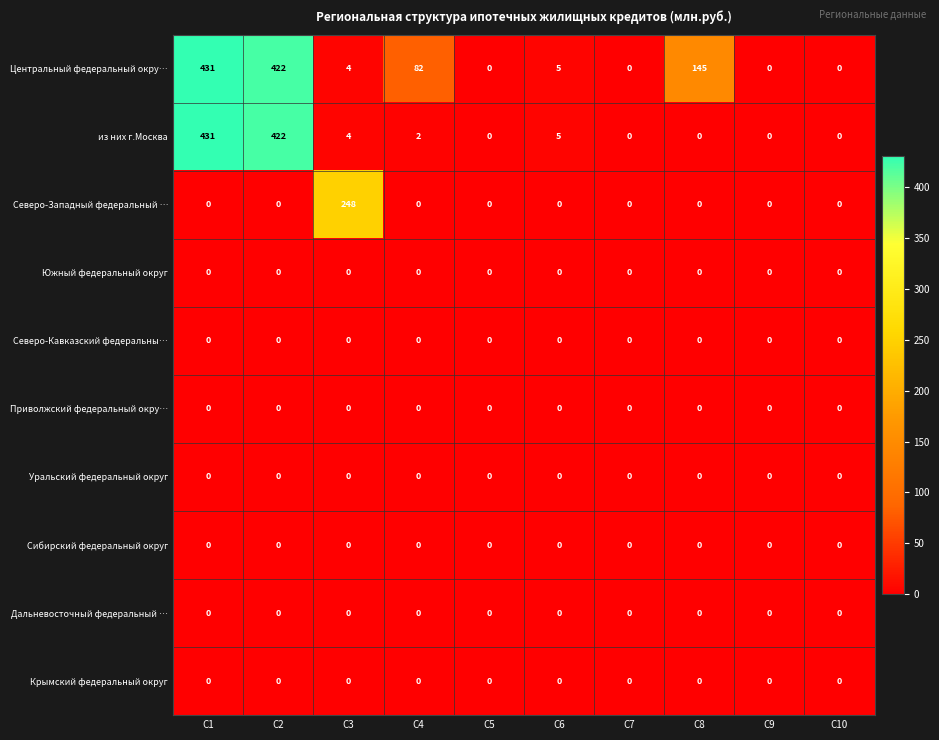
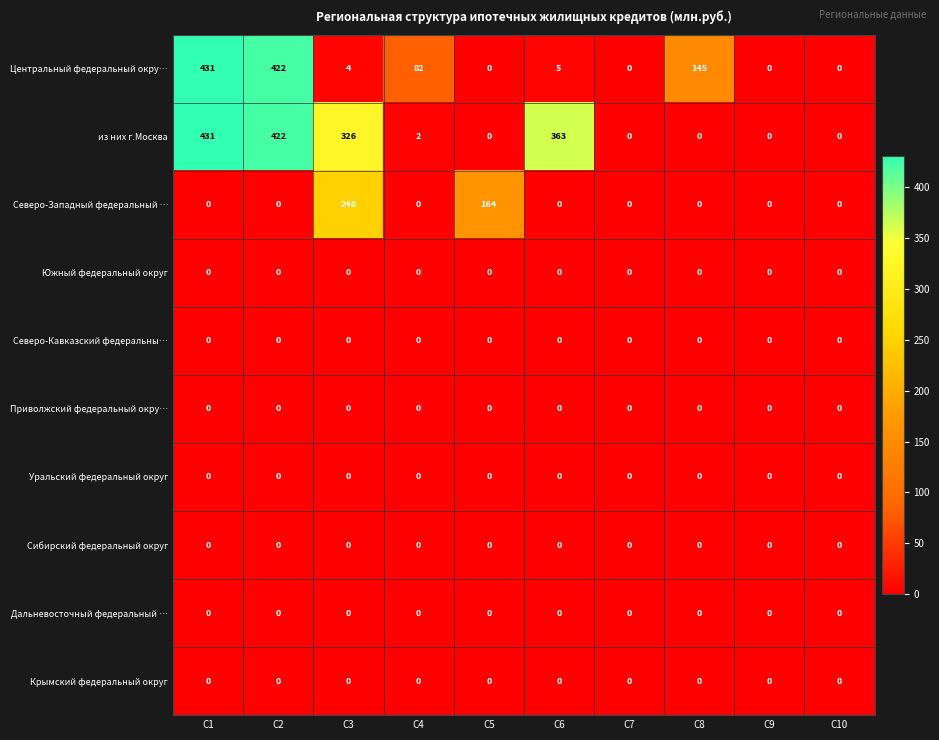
  {
    "Центральный федеральный окру…": {
      "C1": 431,
      "C2": 422,
      "C3": 4,
      "C4": 82,
      "C5": 0,
      "C6": 5,
      "C7": 0,
      "C8": 145,
      "C9": 0,
      "C10": 0
    },
    "из них г.Москва": {
      "C1": 431,
      "C2": 422,
-     "C3": 4,
+     "C3": 326,
      "C4": 2,
      "C5": 0,
-     "C6": 5,
+     "C6": 363,
      "C7": 0,
      "C8": 0,
      "C9": 0,
      "C10": 0
    },
    "Северо-Западный федеральный …": {
      "C1": 0,
      "C2": 0,
      "C3": 248,
      "C4": 0,
-     "C5": 0,
+     "C5": 164,
      "C6": 0,
      "C7": 0,
      "C8": 0,
      "C9": 0,
      "C10": 0
    },
    "Южный федеральный округ": {
      "C1": 0,
      "C2": 0,
      "C3": 0,
      "C4": 0,
      "C5": 0,
      "C6": 0,
      "C7": 0,
      "C8": 0,
      "C9": 0,
      "C10": 0
    },
    "Северо-Кавказский федеральны…": {
      "C1": 0,
      "C2": 0,
      "C3": 0,
      "C4": 0,
      "C5": 0,
      "C6": 0,
      "C7": 0,
      "C8": 0,
      "C9": 0,
      "C10": 0
    },
    "Приволжский федеральный окру…": {
      "C1": 0,
      "C2": 0,
      "C3": 0,
      "C4": 0,
      "C5": 0,
      "C6": 0,
      "C7": 0,
      "C8": 0,
      "C9": 0,
      "C10": 0
    },
    "Уральский федеральный округ": {
      "C1": 0,
      "C2": 0,
      "C3": 0,
      "C4": 0,
      "C5": 0,
      "C6": 0,
      "C7": 0,
      "C8": 0,
      "C9": 0,
      "C10": 0
    },
    "Сибирский федеральный округ": {
      "C1": 0,
      "C2": 0,
      "C3": 0,
      "C4": 0,
      "C5": 0,
      "C6": 0,
      "C7": 0,
      "C8": 0,
      "C9": 0,
      "C10": 0
    },
    "Дальневосточный федеральный …": {
      "C1": 0,
      "C2": 0,
      "C3": 0,
      "C4": 0,
      "C5": 0,
      "C6": 0,
      "C7": 0,
      "C8": 0,
      "C9": 0,
      "C10": 0
    },
    "Крымский федеральный округ": {
      "C1": 0,
      "C2": 0,
      "C3": 0,
      "C4": 0,
      "C5": 0,
      "C6": 0,
      "C7": 0,
      "C8": 0,
      "C9": 0,
      "C10": 0
    }
  }
